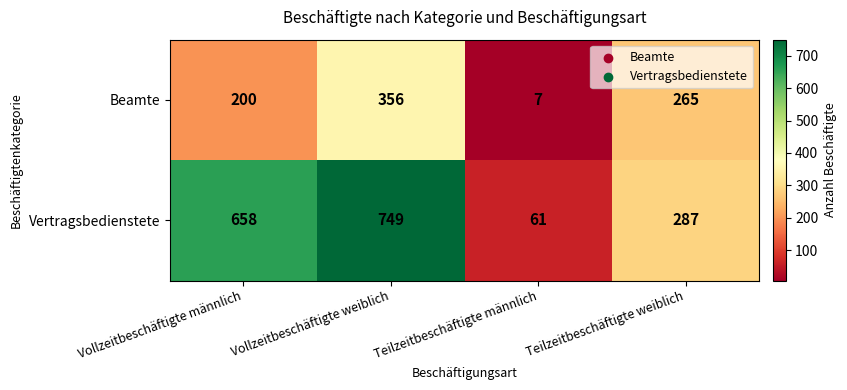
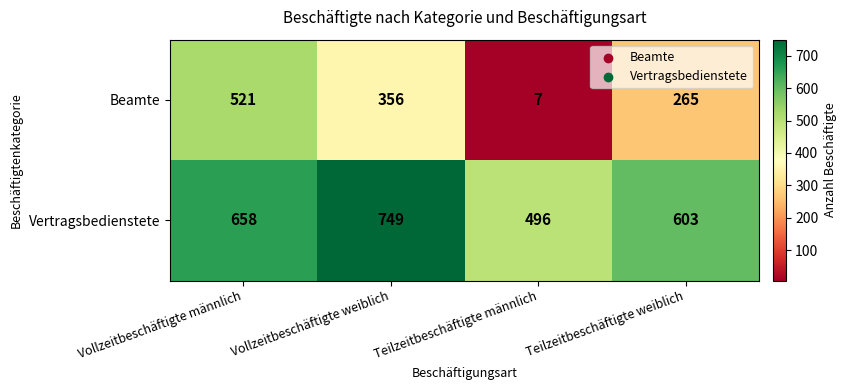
  {
    "Beamte": {
-     "Vollzeitbeschäftigte männlich": 200,
+     "Vollzeitbeschäftigte männlich": 521,
      "Vollzeitbeschäftigte weiblich": 356,
      "Teilzeitbeschäftigte männlich": 7,
      "Teilzeitbeschäftigte weiblich": 265
    },
    "Vertragsbedienstete": {
      "Vollzeitbeschäftigte männlich": 658,
      "Vollzeitbeschäftigte weiblich": 749,
-     "Teilzeitbeschäftigte männlich": 61,
-     "Teilzeitbeschäftigte weiblich": 287
+     "Teilzeitbeschäftigte männlich": 496,
+     "Teilzeitbeschäftigte weiblich": 603
    }
  }
